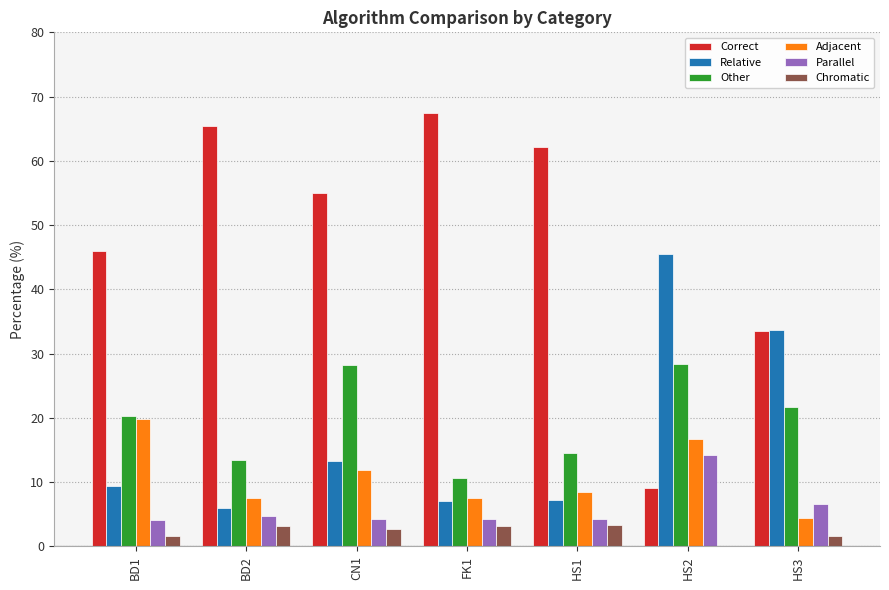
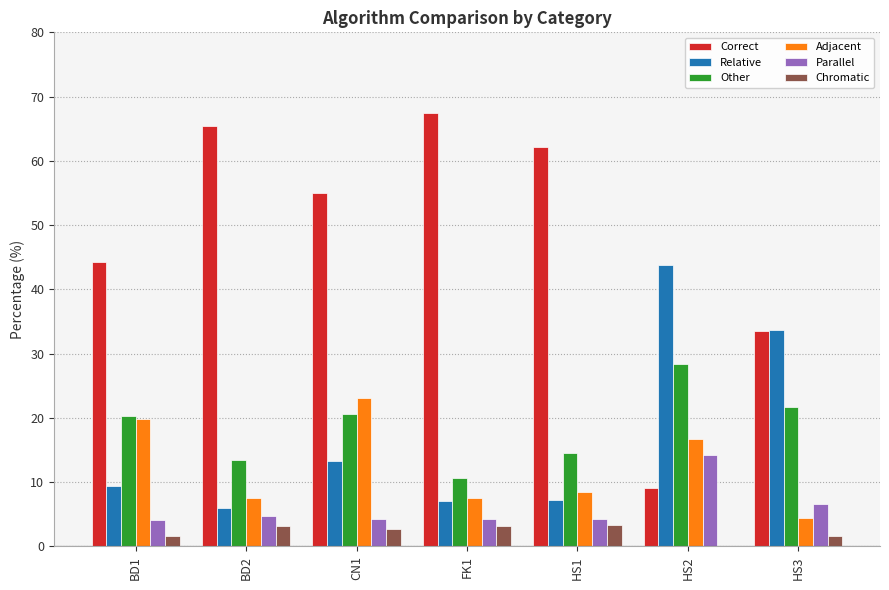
  {
    "Correct": {
-     "BD1": 46,
+     "BD1": 44,
      "BD2": 65,
      "CN1": 55,
      "FK1": 67,
      "HS1": 62,
      "HS2": 9,
      "HS3": 33
    },
    "Relative": {
      "BD1": 9,
      "BD2": 6,
      "CN1": 13,
      "FK1": 7,
      "HS1": 7,
-     "HS2": 46,
+     "HS2": 44,
      "HS3": 34
    },
    "Other": {
      "BD1": 20,
      "BD2": 13,
-     "CN1": 28,
+     "CN1": 21,
      "FK1": 11,
      "HS1": 15,
      "HS2": 28,
      "HS3": 22
    },
    "Adjacent": {
      "BD1": 20,
      "BD2": 7,
-     "CN1": 12,
+     "CN1": 23,
      "FK1": 7,
      "HS1": 8,
      "HS2": 17,
      "HS3": 4
    },
    "Parallel": {
      "BD1": 4,
      "BD2": 5,
      "CN1": 4,
      "FK1": 4,
      "HS1": 4,
      "HS2": 14,
      "HS3": 7
    },
    "Chromatic": {
      "BD1": 2,
      "BD2": 3,
      "CN1": 3,
      "FK1": 3,
      "HS1": 3,
      "HS2": 0,
      "HS3": 2
    }
  }
